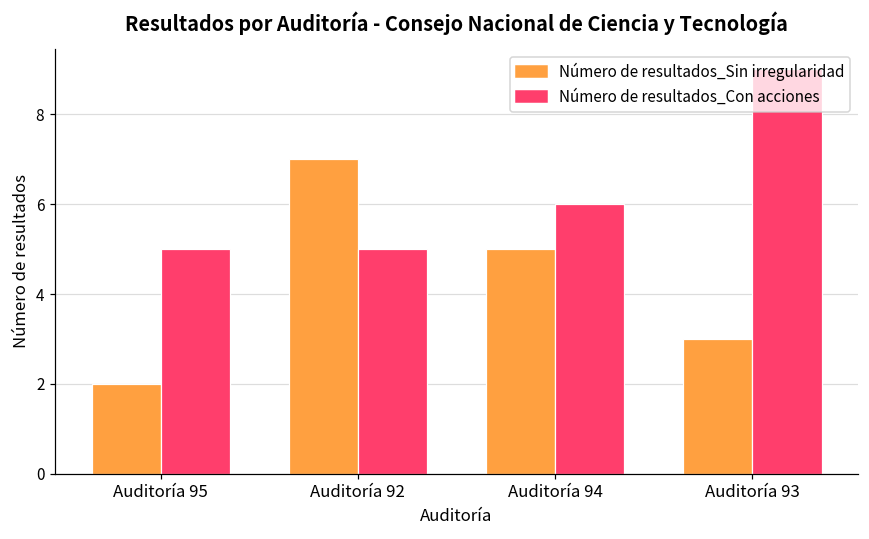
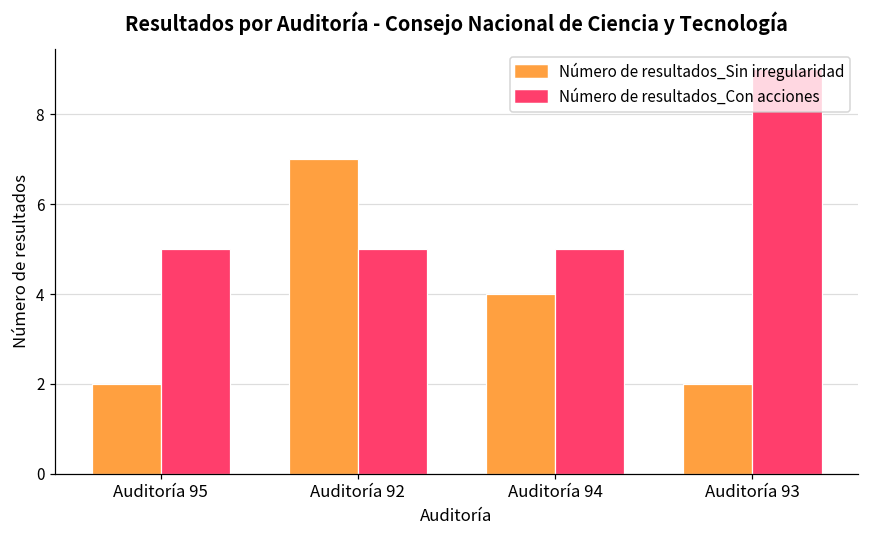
  {
    "Número de resultados_Sin irregularidad": {
      "Auditoría 95": 2,
      "Auditoría 92": 7,
-     "Auditoría 94": 5,
-     "Auditoría 93": 3
+     "Auditoría 94": 4,
+     "Auditoría 93": 2
    },
    "Número de resultados_Con acciones": {
      "Auditoría 95": 5,
      "Auditoría 92": 5,
-     "Auditoría 94": 6
+     "Auditoría 94": 5
    }
  }
